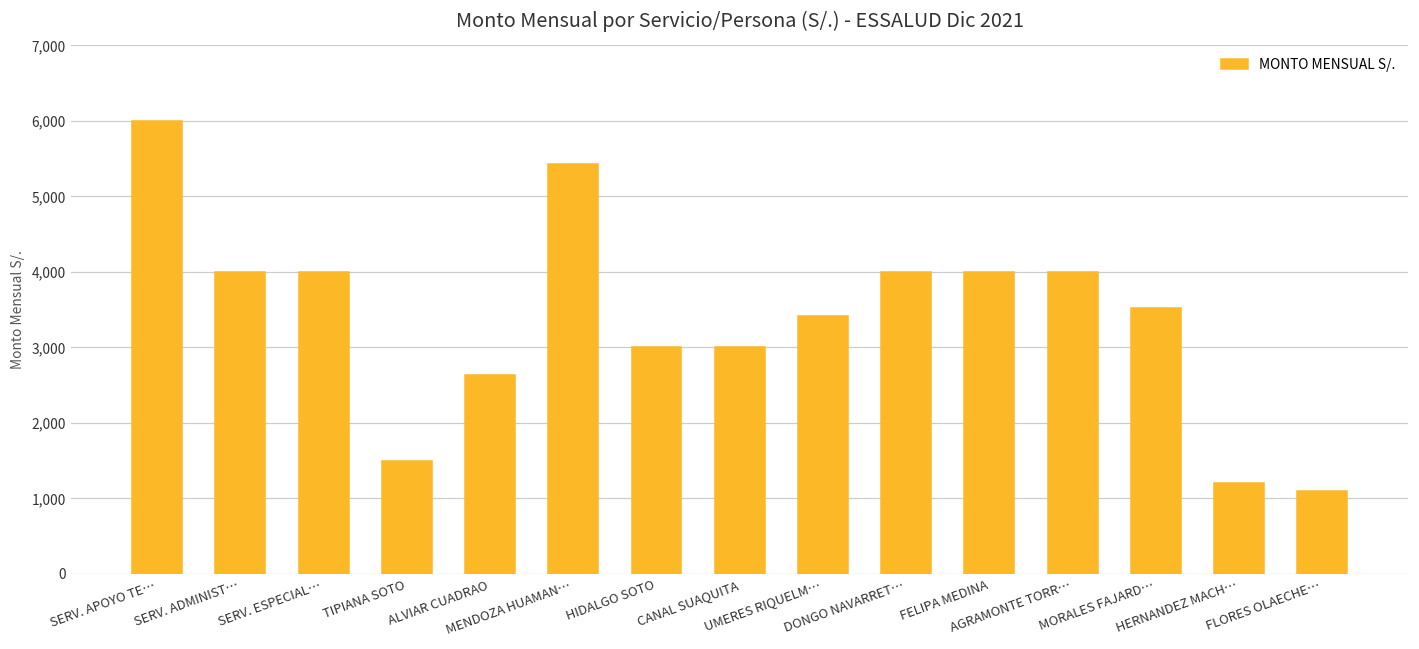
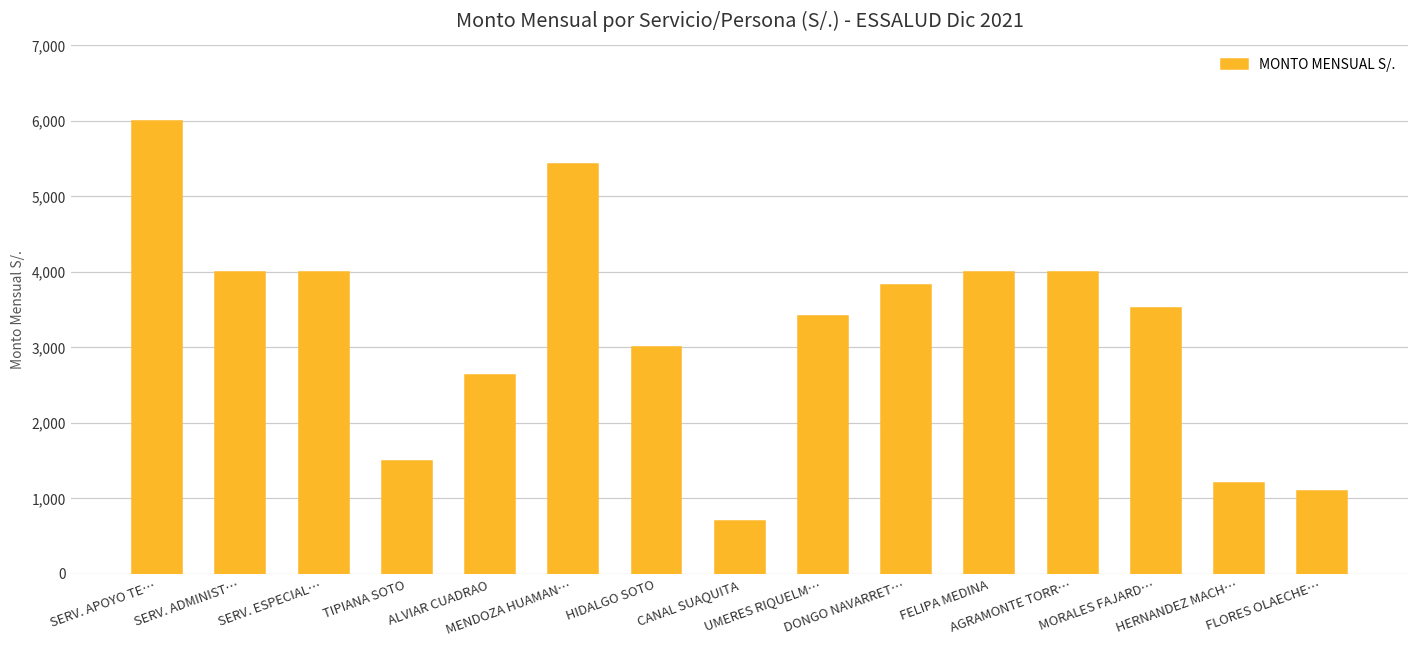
  {
    "SERV. APOYO TE…": "6,000",
    "SERV. ADMINIST…": "4,000",
    "SERV. ESPECIAL…": "4,000",
    "TIPIANA SOTO": "1,500",
    "ALVIAR CUADRAO": "2,600",
    "MENDOZA HUAMAN…": "5,400",
    "HIDALGO SOTO": "3,000",
-   "CANAL SUAQUITA": "3,000",
+   "CANAL SUAQUITA": "700",
    "UMERES RIQUELM…": "3,400",
-   "DONGO NAVARRET…": "4,000",
+   "DONGO NAVARRET…": "3,800",
    "FELIPA MEDINA": "4,000",
    "AGRAMONTE TORR…": "4,000",
    "MORALES FAJARD…": "3,500",
    "HERNANDEZ MACH…": "1,200",
    "FLORES OLAECHE…": "1,100"
  }
